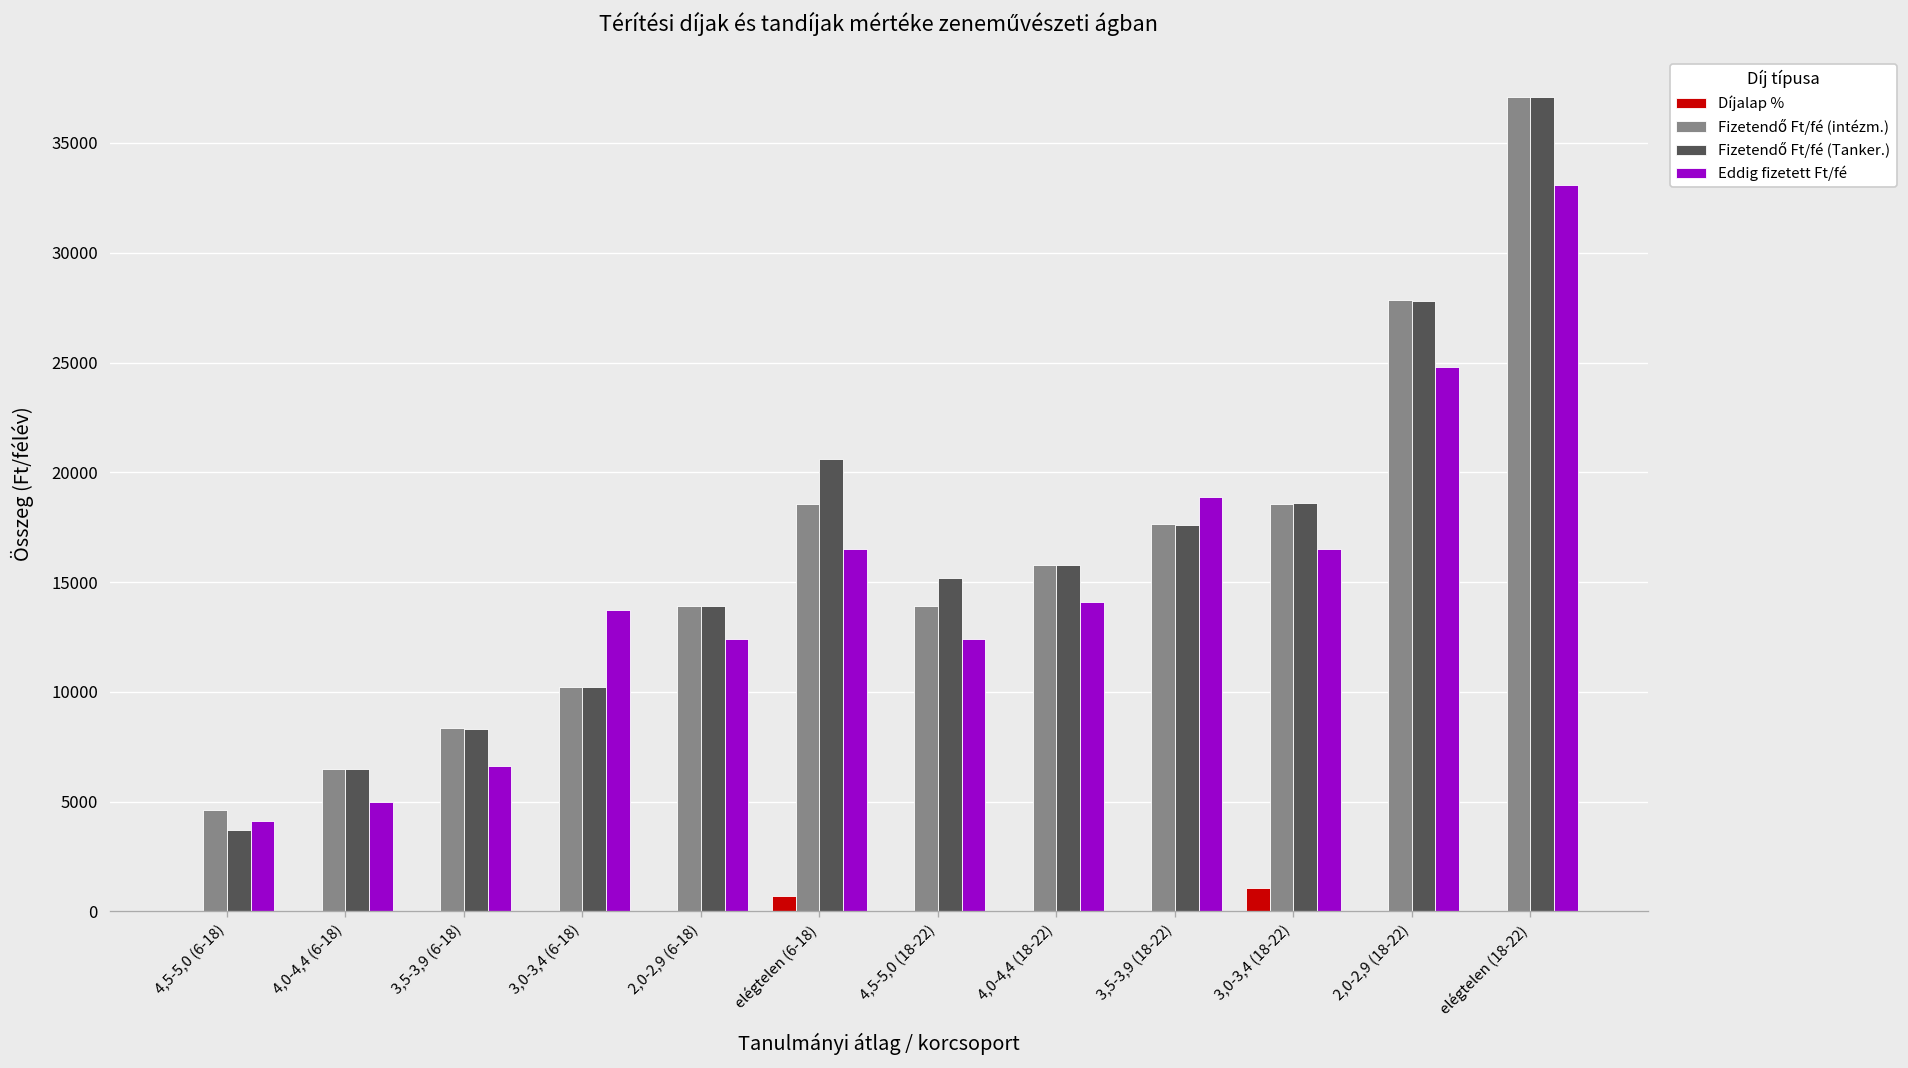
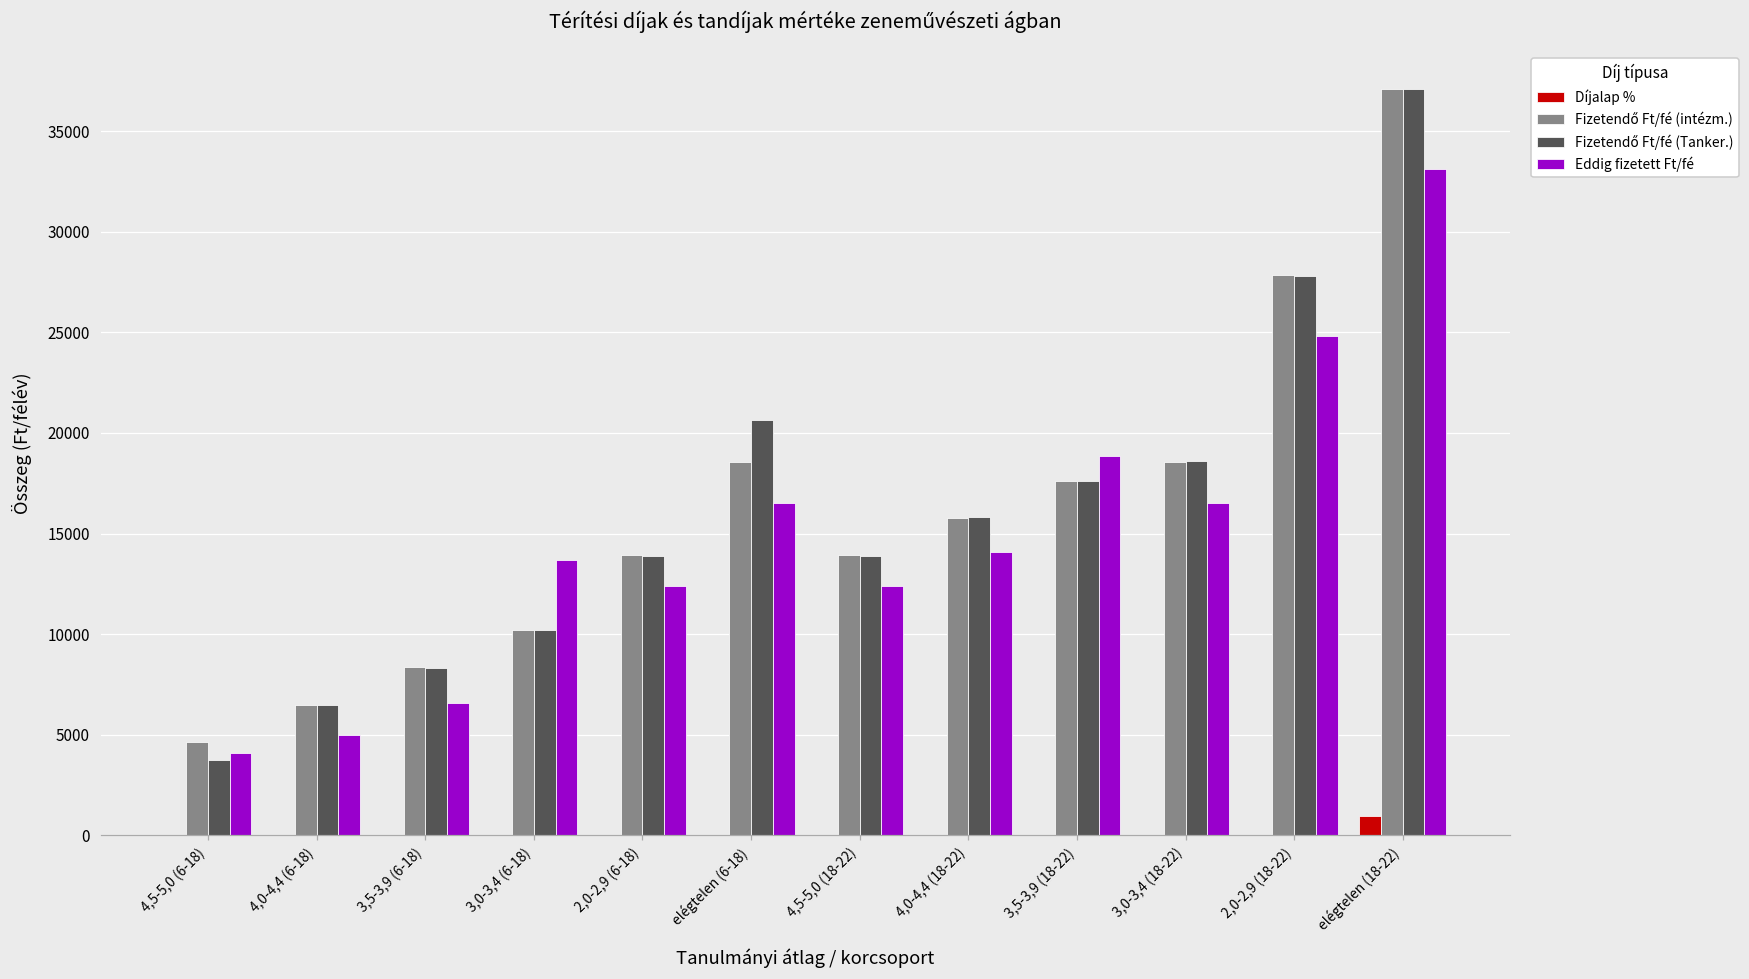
  {
    "Díjalap %": {
-     "elégtelen (6-18)": 700,
-     "3,0-3,4 (18-22)": 1100,
-     "elégtelen (18-22)": 0
+     "elégtelen (6-18)": 0,
+     "3,0-3,4 (18-22)": 0,
+     "elégtelen (18-22)": 1000
    },
    "Fizetendő Ft/fé (intézm.)": {
      "4,5-5,0 (6-18)": 4600,
      "4,0-4,4 (6-18)": 6500,
      "3,5-3,9 (6-18)": 8300,
      "3,0-3,4 (6-18)": 10200,
      "2,0-2,9 (6-18)": 13900,
      "elégtelen (6-18)": 18600,
      "4,5-5,0 (18-22)": 13900,
      "4,0-4,4 (18-22)": 15800,
      "3,5-3,9 (18-22)": 17600,
      "3,0-3,4 (18-22)": 18600,
      "2,0-2,9 (18-22)": 27800,
      "elégtelen (18-22)": 37100
    },
    "Fizetendő Ft/fé (Tanker.)": {
      "4,5-5,0 (6-18)": 3700,
      "4,0-4,4 (6-18)": 6500,
      "3,5-3,9 (6-18)": 8300,
      "3,0-3,4 (6-18)": 10200,
      "2,0-2,9 (6-18)": 13900,
      "elégtelen (6-18)": 20600,
-     "4,5-5,0 (18-22)": 15200,
+     "4,5-5,0 (18-22)": 13900,
      "4,0-4,4 (18-22)": 15800,
      "3,5-3,9 (18-22)": 17600,
      "3,0-3,4 (18-22)": 18600,
      "2,0-2,9 (18-22)": 27800,
      "elégtelen (18-22)": 37100
    },
    "Eddig fizetett Ft/fé": {
      "4,5-5,0 (6-18)": 4100,
      "4,0-4,4 (6-18)": 5000,
      "3,5-3,9 (6-18)": 6600,
      "3,0-3,4 (6-18)": 13700,
      "2,0-2,9 (6-18)": 12400,
      "elégtelen (6-18)": 16500,
      "4,5-5,0 (18-22)": 12400,
      "4,0-4,4 (18-22)": 14100,
      "3,5-3,9 (18-22)": 18900,
      "3,0-3,4 (18-22)": 16500,
      "2,0-2,9 (18-22)": 24800,
      "elégtelen (18-22)": 33100
    }
  }
